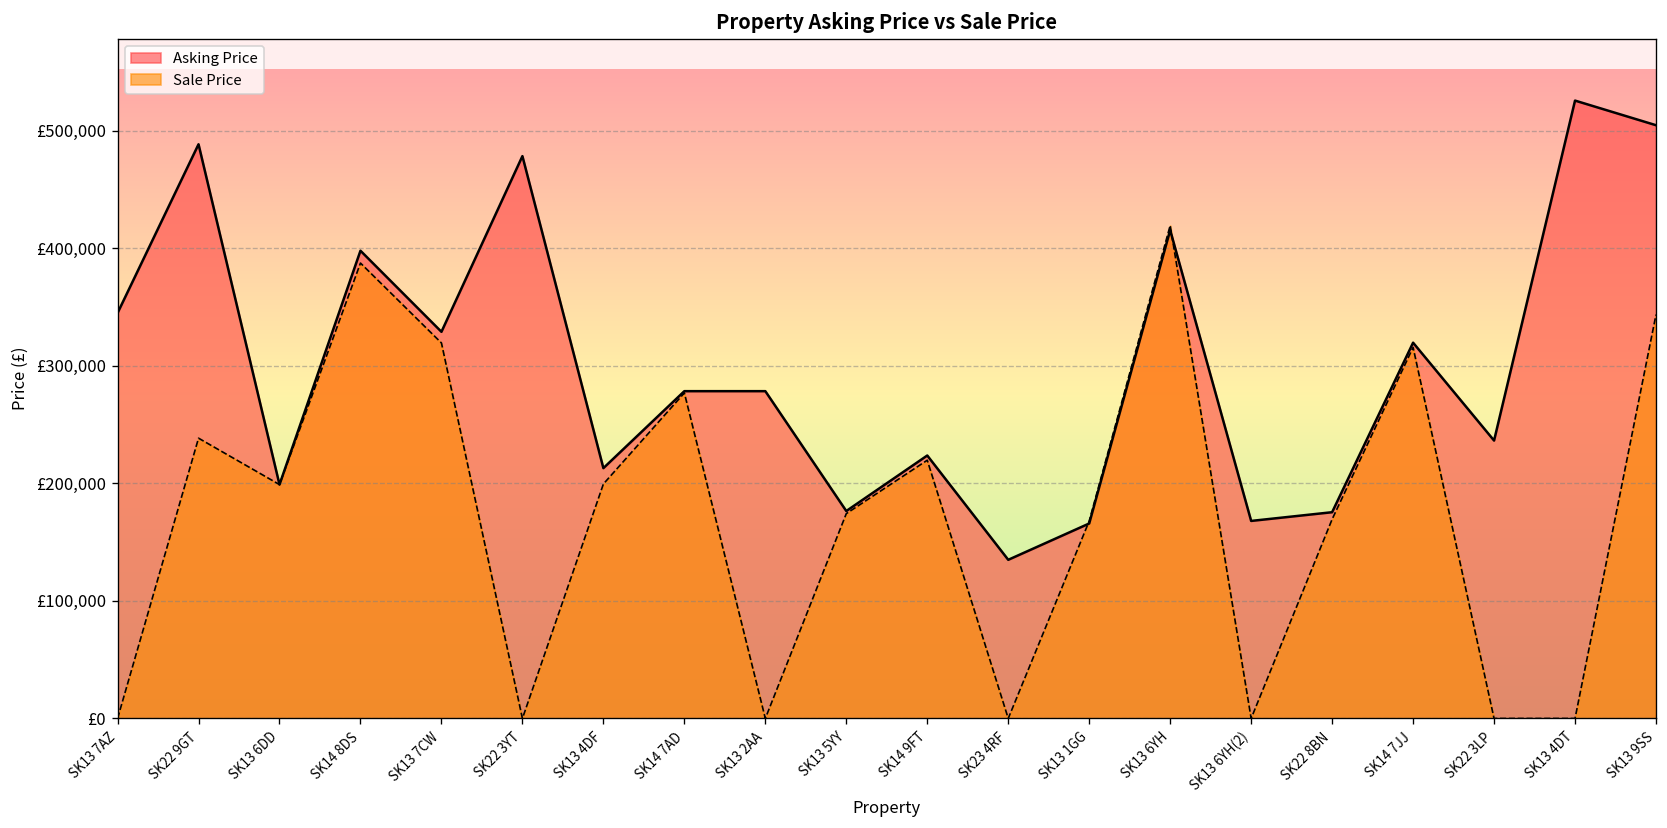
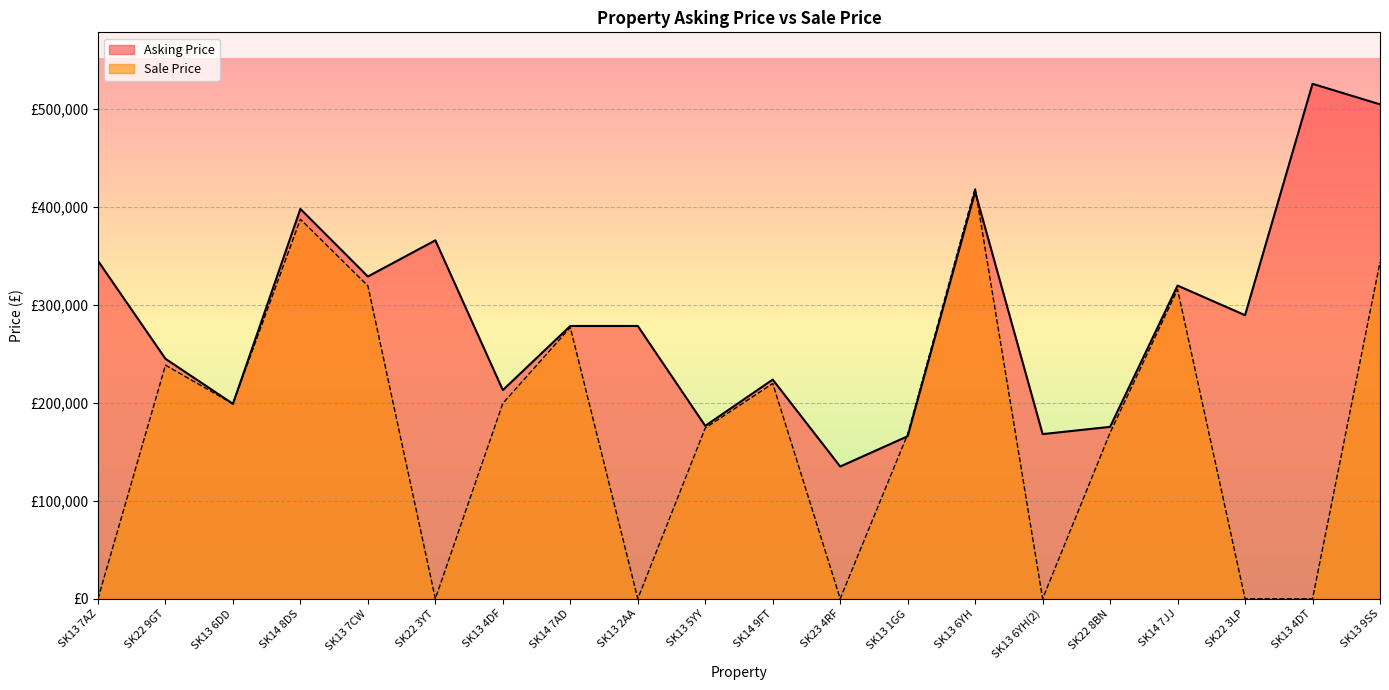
  {
    "Asking Price": {
      "SK13 7AZ": "£350,000",
-     "SK22 9GT": "£490,000",
+     "SK22 9GT": "£250,000",
      "SK14 8DS": "£400,000",
      "SK13 7CW": "£330,000",
-     "SK22 3YT": "£480,000",
+     "SK22 3YT": "£370,000",
      "SK13 4DF": "£210,000",
      "SK13 2AA": "£280,000",
      "SK14 9FT": "£220,000",
      "SK23 4RF": "£140,000",
      "SK13 6YH": "£420,000",
      "SK13 6YH(2)": "£170,000",
      "SK22 8BN": "£180,000",
      "SK14 7JJ": "£320,000",
-     "SK22 3LP": "£240,000",
+     "SK22 3LP": "£290,000",
      "SK13 4DT": "£530,000",
      "SK13 9SS": "£500,000"
    },
    "Sale Price": {
      "SK13 7AZ": "£0",
      "SK22 9GT": "£240,000",
      "SK14 8DS": "£390,000",
      "SK13 7CW": "£320,000",
      "SK22 3YT": "£0",
      "SK13 4DF": "£200,000",
      "SK13 2AA": "£0",
      "SK14 9FT": "£220,000",
      "SK23 4RF": "£0",
      "SK13 6YH": "£420,000",
      "SK13 6YH(2)": "£0",
      "SK22 8BN": "£170,000",
      "SK14 7JJ": "£320,000",
      "SK22 3LP": "£0",
      "SK13 4DT": "£0",
      "SK13 9SS": "£340,000"
    }
  }
